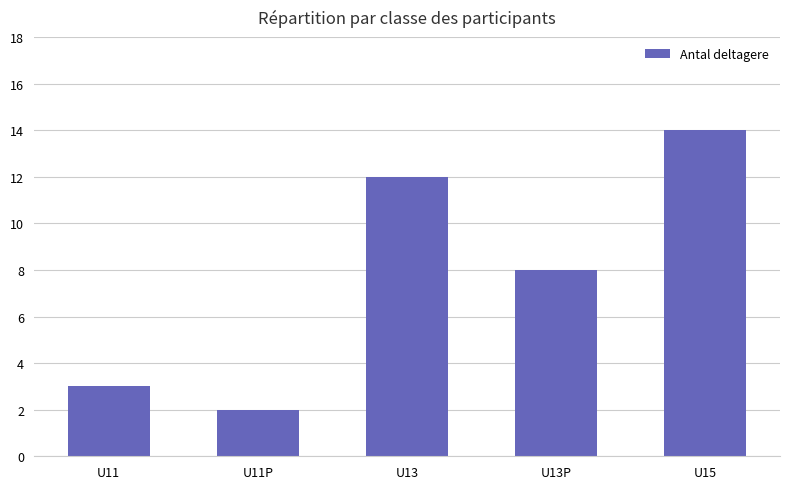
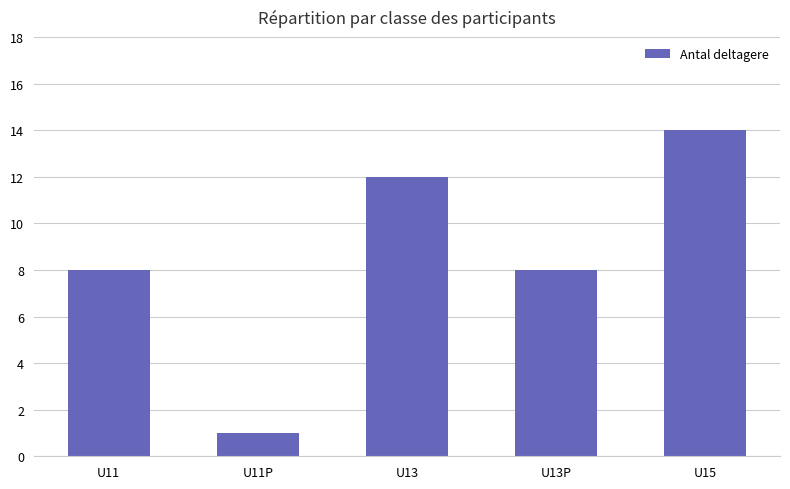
  {
-   "U11": 3,
-   "U11P": 2,
+   "U11": 8,
+   "U11P": 1,
    "U13": 12,
    "U13P": 8,
    "U15": 14
  }
